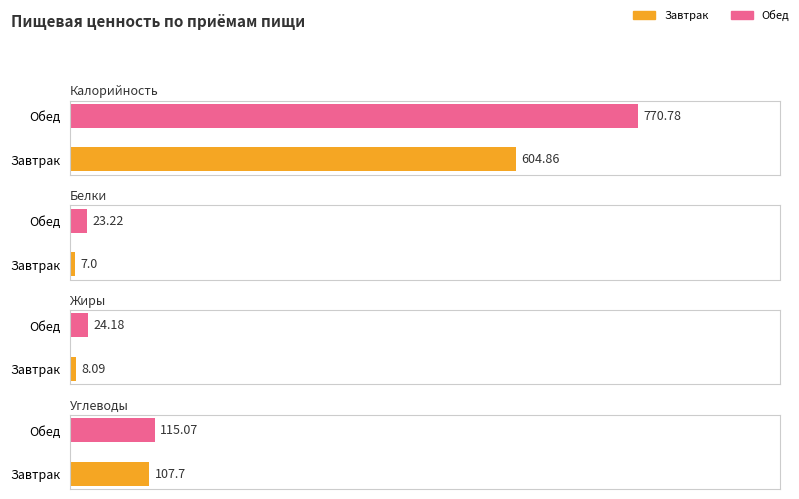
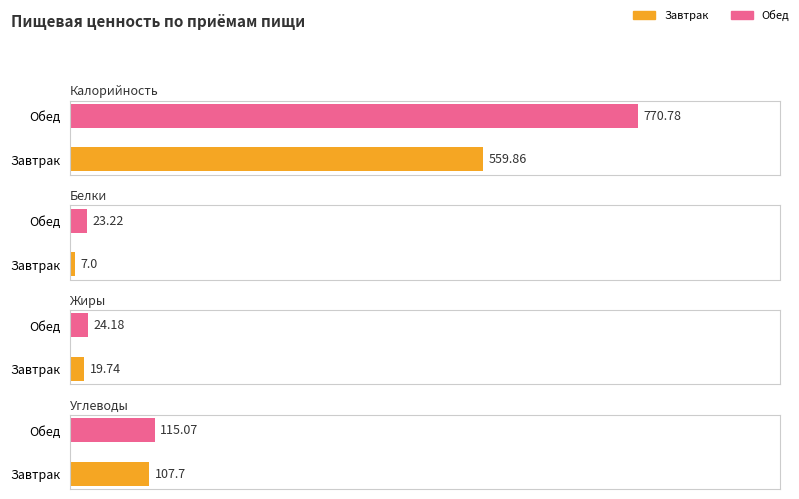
  {
    "Калорийность": {
      "Обед": 770.78,
-     "Завтрак": 604.86
+     "Завтрак": 559.86
    },
    "Белки": {
      "Обед": 23.22,
      "Завтрак": 7.0
    },
    "Жиры": {
      "Обед": 24.18,
-     "Завтрак": 8.09
+     "Завтрак": 19.74
    },
    "Углеводы": {
      "Обед": 115.07,
      "Завтрак": 107.7
    }
  }
